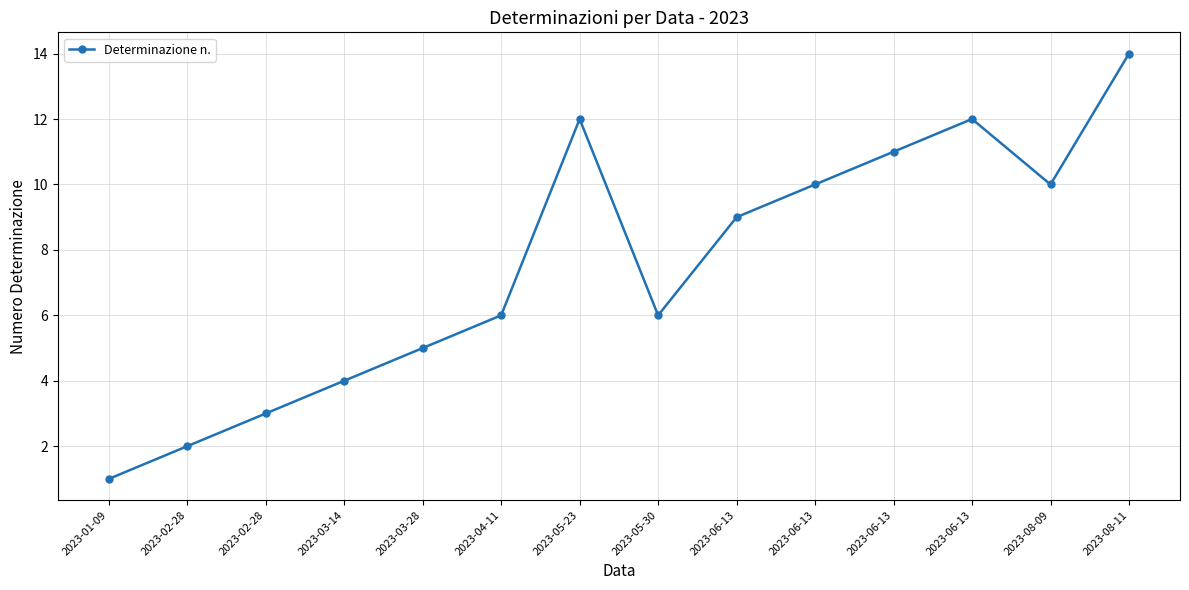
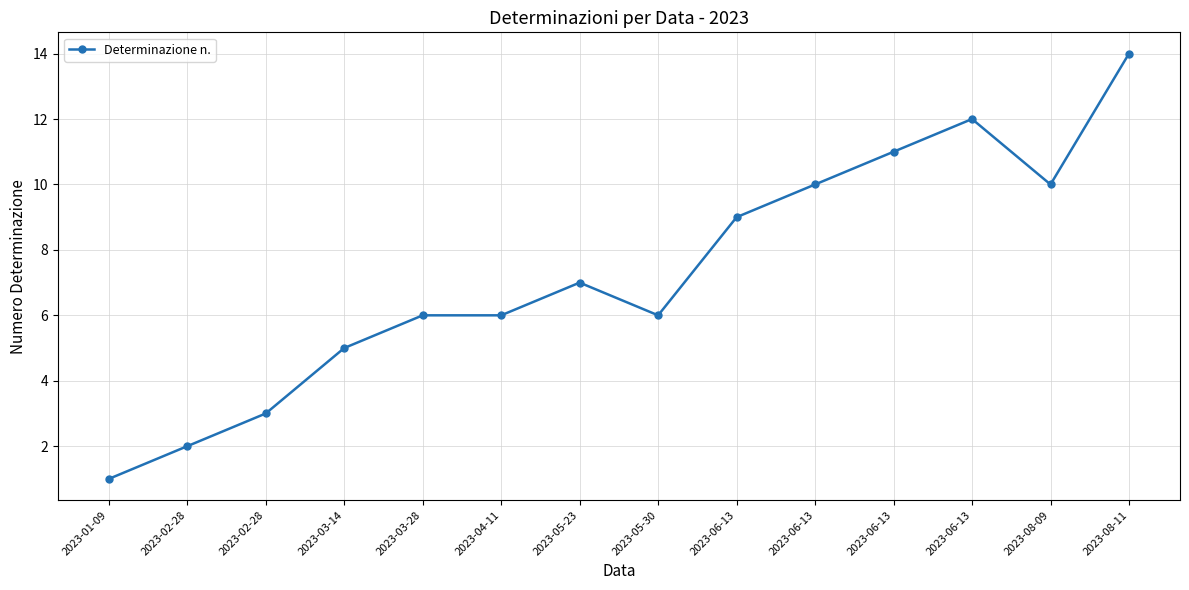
  {
    "2023-01-09": 1,
-   "2023-03-14": 4,
-   "2023-03-28": 5,
+   "2023-03-14": 5,
+   "2023-03-28": 6,
    "2023-04-11": 6,
-   "2023-05-23": 12,
+   "2023-05-23": 7,
    "2023-05-30": 6,
    "2023-08-09": 10,
    "2023-08-11": 14
  }
